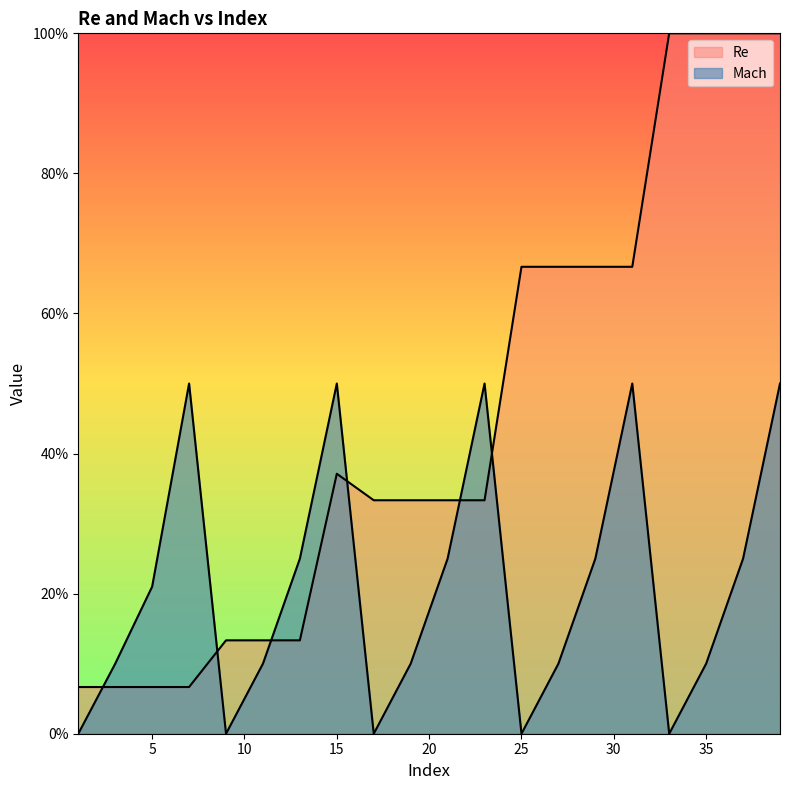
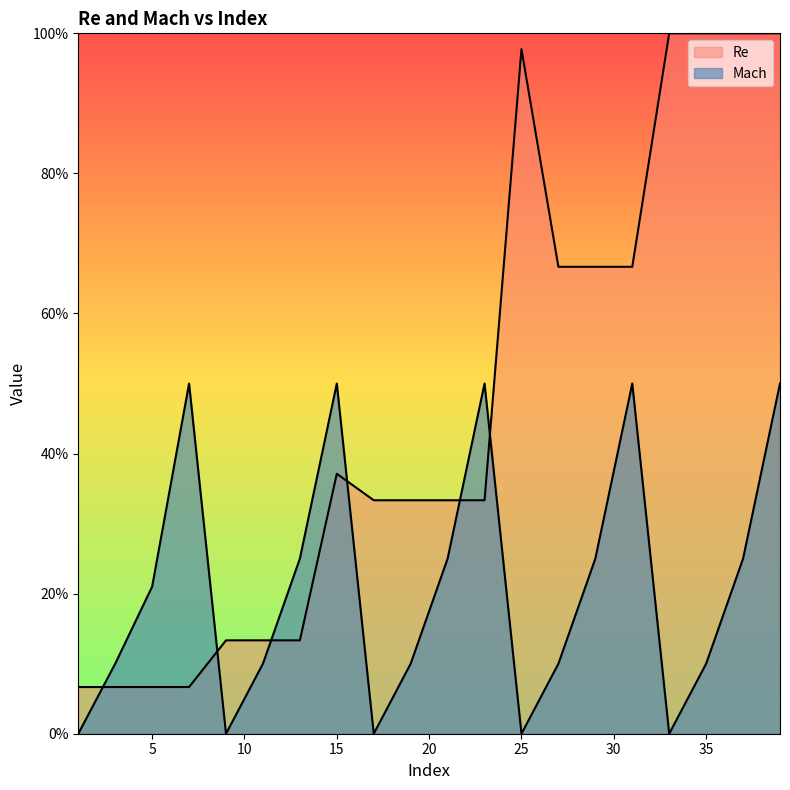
  {
    "Re": {
      "5": "7%",
      "15": "37%",
-     "25": "67%",
+     "25": "98%",
      "35": "100%"
    },
    "Mach": {
      "5": "21%",
      "15": "50%",
      "25": "0%",
      "35": "10%"
    }
  }
